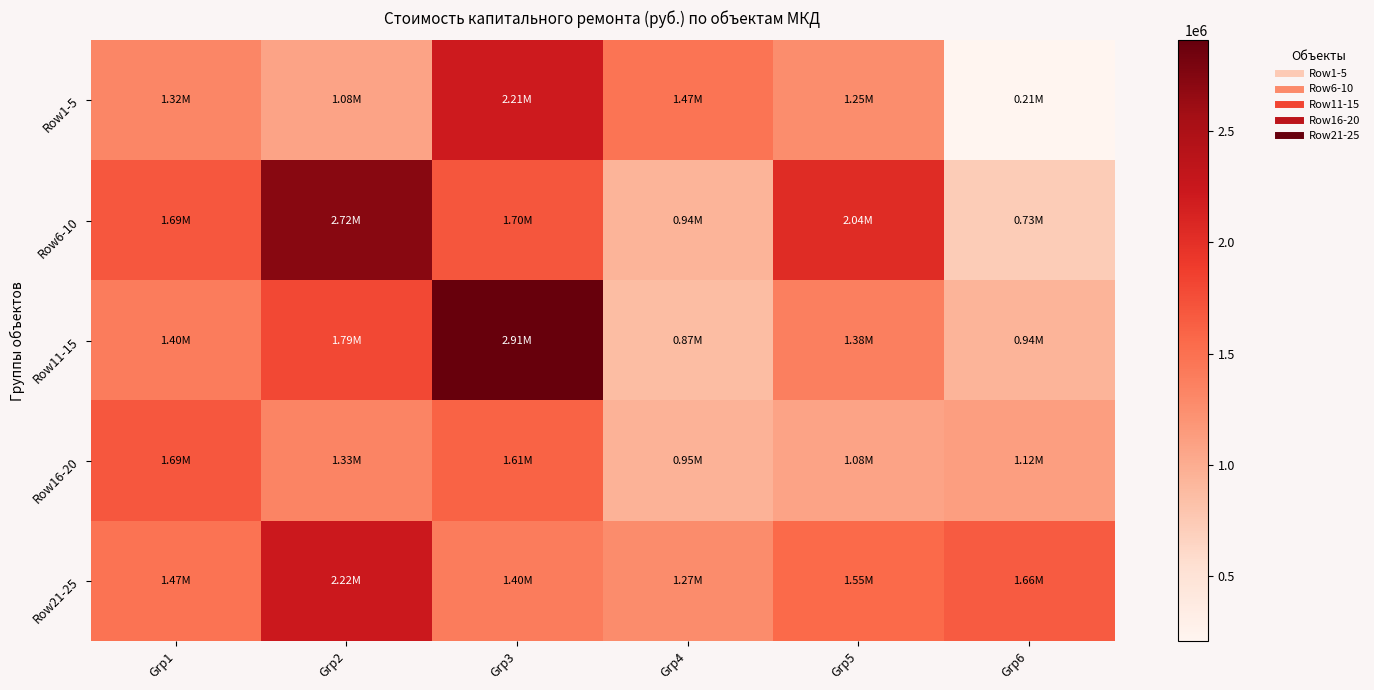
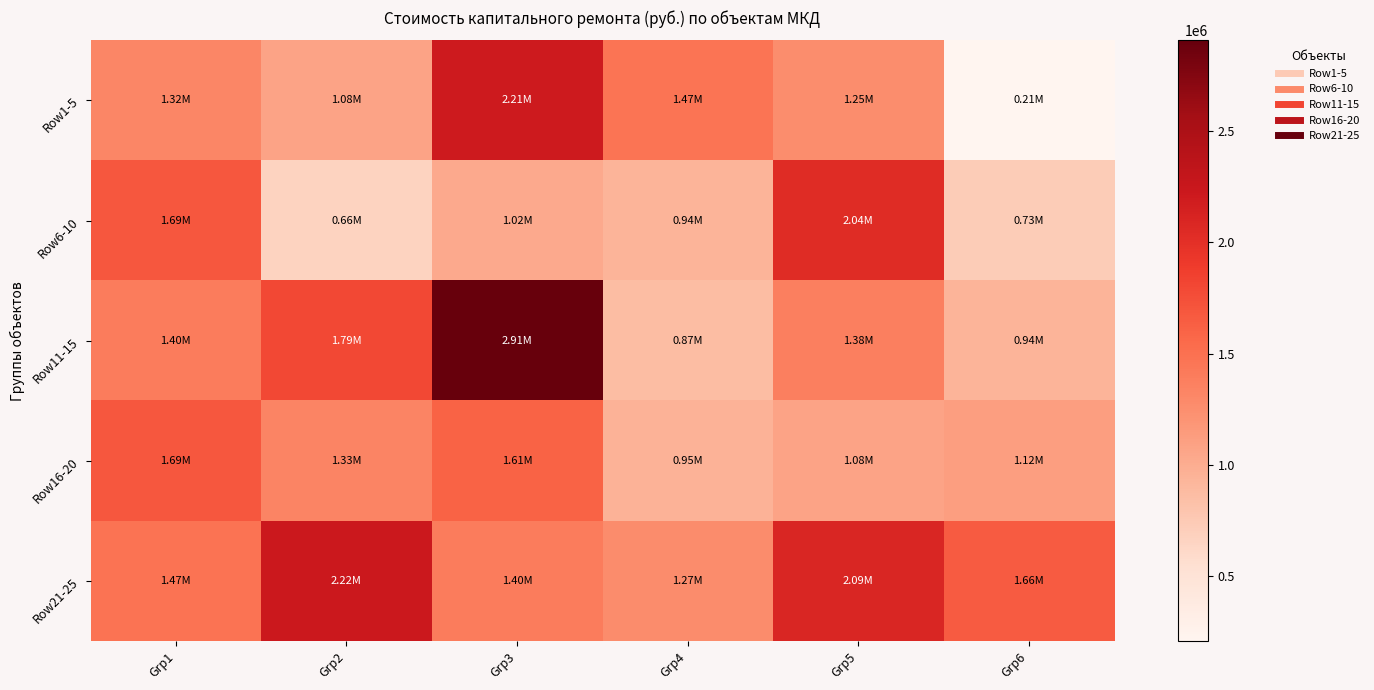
  {
    "Row1-5": {
      "Grp1": "1.32M",
      "Grp2": "1.08M",
      "Grp3": "2.21M",
      "Grp4": "1.47M",
      "Grp5": "1.25M",
      "Grp6": "0.21M"
    },
    "Row6-10": {
      "Grp1": "1.69M",
-     "Grp2": "2.72M",
-     "Grp3": "1.70M",
+     "Grp2": "0.66M",
+     "Grp3": "1.02M",
      "Grp4": "0.94M",
      "Grp5": "2.04M",
      "Grp6": "0.73M"
    },
    "Row11-15": {
      "Grp1": "1.40M",
      "Grp2": "1.79M",
      "Grp3": "2.91M",
      "Grp4": "0.87M",
      "Grp5": "1.38M",
      "Grp6": "0.94M"
    },
    "Row16-20": {
      "Grp1": "1.69M",
      "Grp2": "1.33M",
      "Grp3": "1.61M",
      "Grp4": "0.95M",
      "Grp5": "1.08M",
      "Grp6": "1.12M"
    },
    "Row21-25": {
      "Grp1": "1.47M",
      "Grp2": "2.22M",
      "Grp3": "1.40M",
      "Grp4": "1.27M",
-     "Grp5": "1.55M",
+     "Grp5": "2.09M",
      "Grp6": "1.66M"
    }
  }
